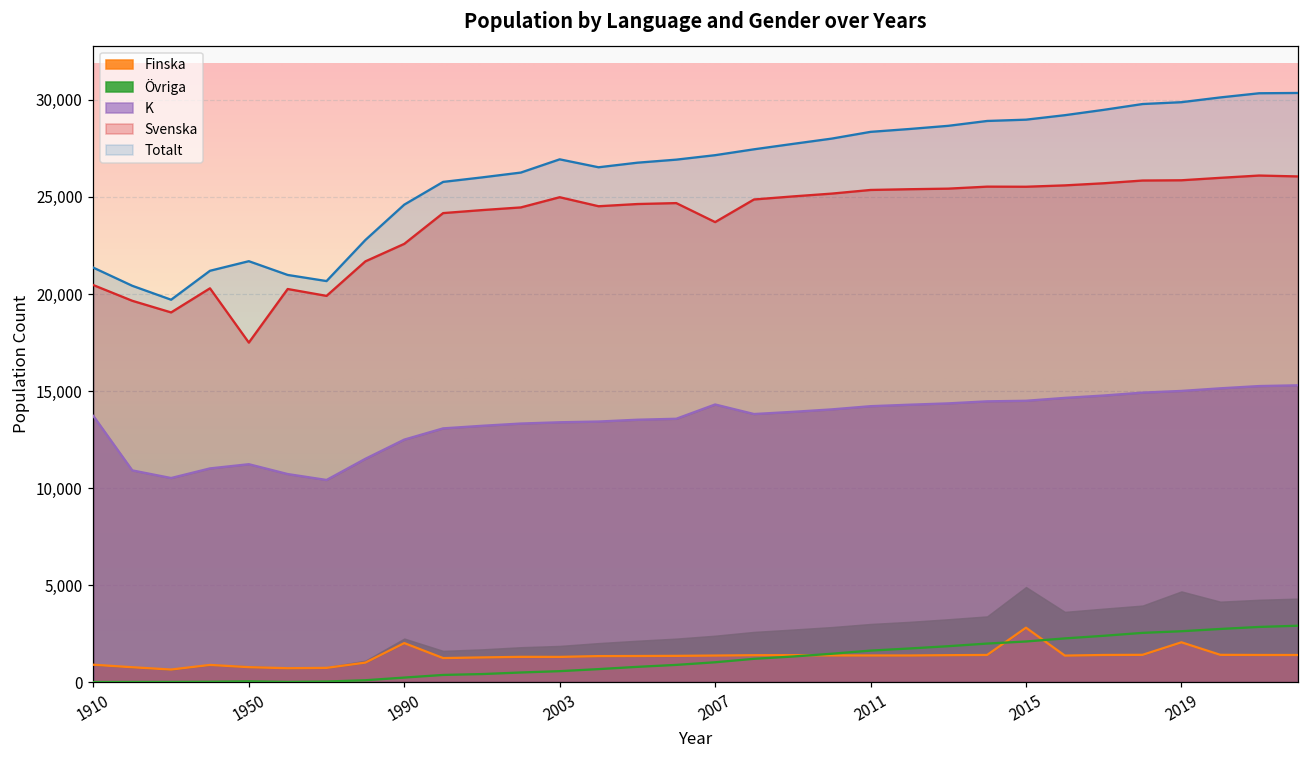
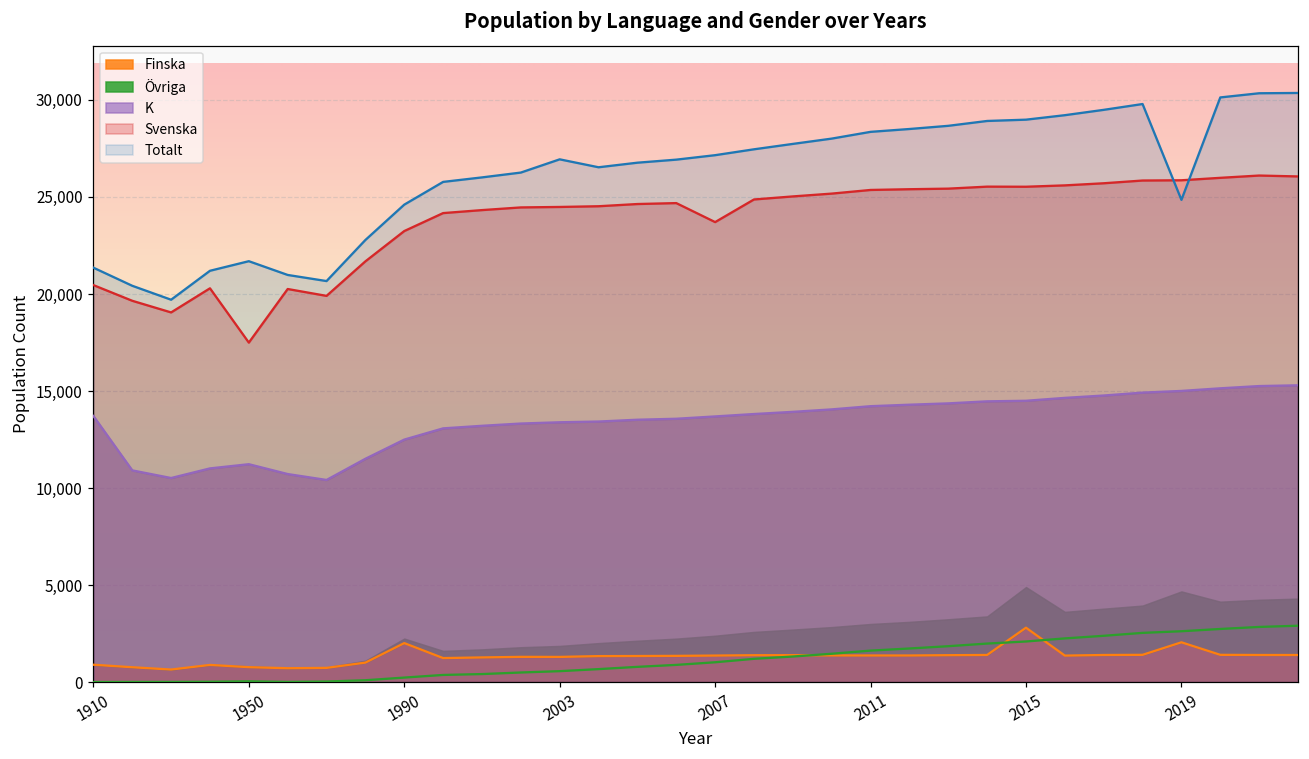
  {
    "Finska": {
      "1990": "2,000",
      "2003": "1,300",
      "2007": "1,400",
      "2011": "1,400",
      "2015": "2,800",
      "2019": "2,100"
    },
    "K": {
      "1910": "13,700",
      "1950": "11,200",
      "1990": "12,500",
      "2003": "13,400",
-     "2007": "14,300",
+     "2007": "13,700",
      "2011": "14,200",
      "2015": "14,500",
      "2019": "15,000"
    },
    "Svenska": {
      "1910": "20,500",
      "1950": "17,500",
-     "1990": "22,600",
-     "2003": "25,000",
+     "1990": "23,200",
+     "2003": "24,500",
      "2007": "23,700",
      "2011": "25,400",
      "2015": "25,500",
      "2019": "25,900"
    },
    "Totalt": {
      "1910": "21,400",
      "1950": "21,700",
      "1990": "24,600",
      "2003": "26,900",
      "2007": "27,200",
      "2011": "28,400",
      "2015": "29,000",
-     "2019": "29,900"
+     "2019": "24,900"
    }
  }
